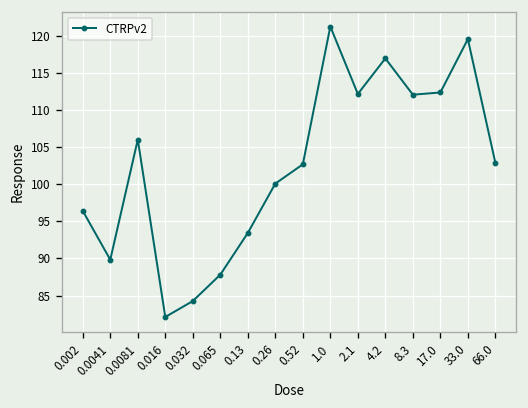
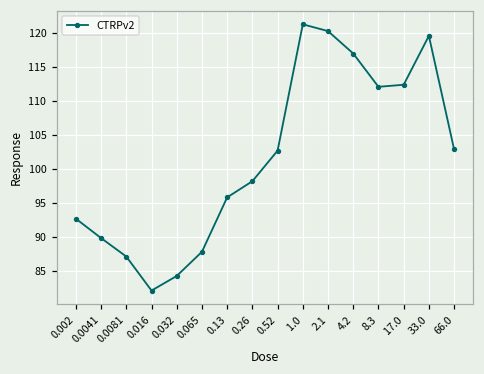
  {
-   "0.002": 96,
+   "0.002": 93,
    "0.0041": 90,
-   "0.0081": 106,
+   "0.0081": 87,
    "0.016": 82,
    "0.032": 84,
    "0.065": 88,
-   "0.13": 93,
-   "0.26": 100,
+   "0.13": 96,
+   "0.26": 98,
    "0.52": 103,
    "1.0": 121,
-   "2.1": 112,
+   "2.1": 120,
    "4.2": 117,
    "8.3": 112,
    "17.0": 112,
    "33.0": 120,
    "66.0": 103
  }
